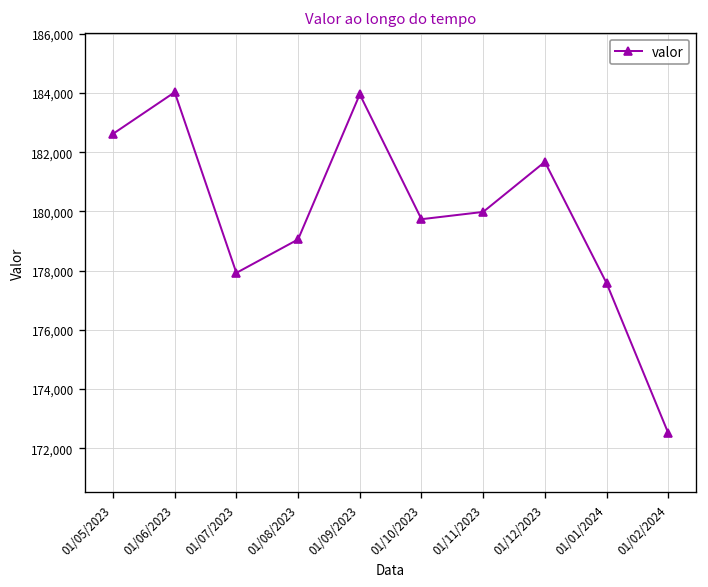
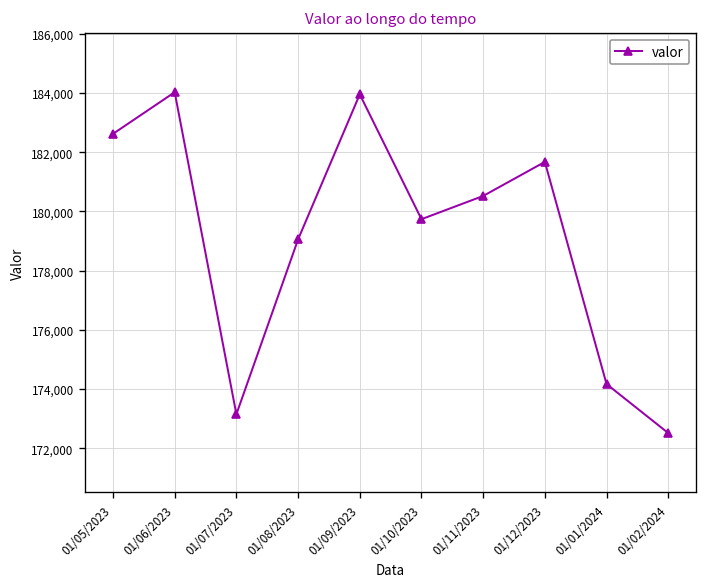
  {
    "01/05/2023": "182,600",
    "01/06/2023": "184,000",
-   "01/07/2023": "177,900",
+   "01/07/2023": "173,200",
    "01/08/2023": "179,100",
    "01/09/2023": "184,000",
    "01/10/2023": "179,700",
-   "01/11/2023": "180,000",
+   "01/11/2023": "180,500",
    "01/12/2023": "181,700",
-   "01/01/2024": "177,600",
+   "01/01/2024": "174,200",
    "01/02/2024": "172,500"
  }
